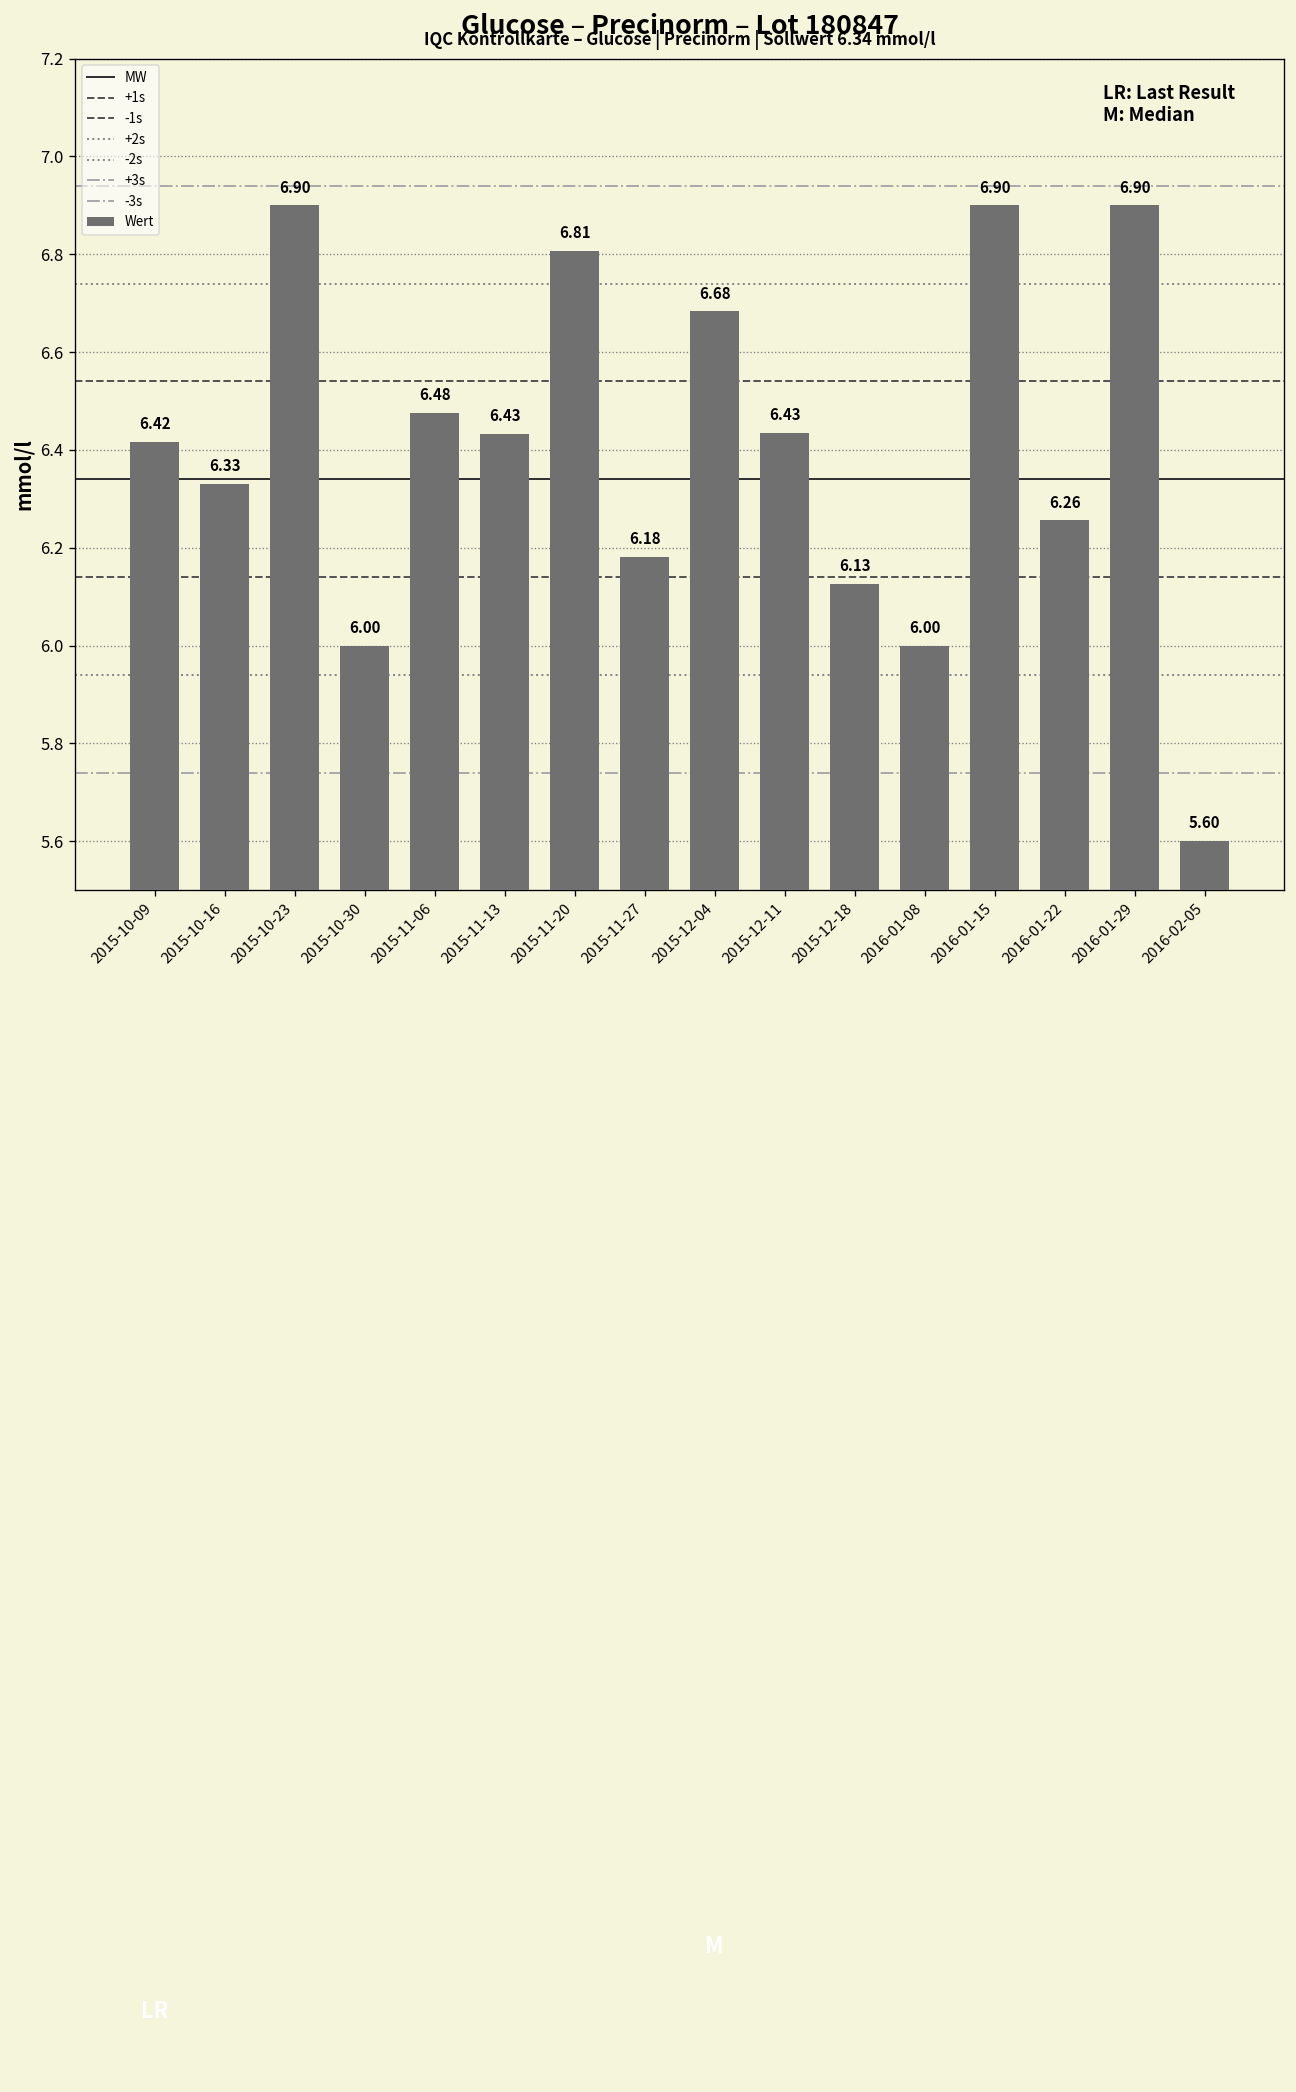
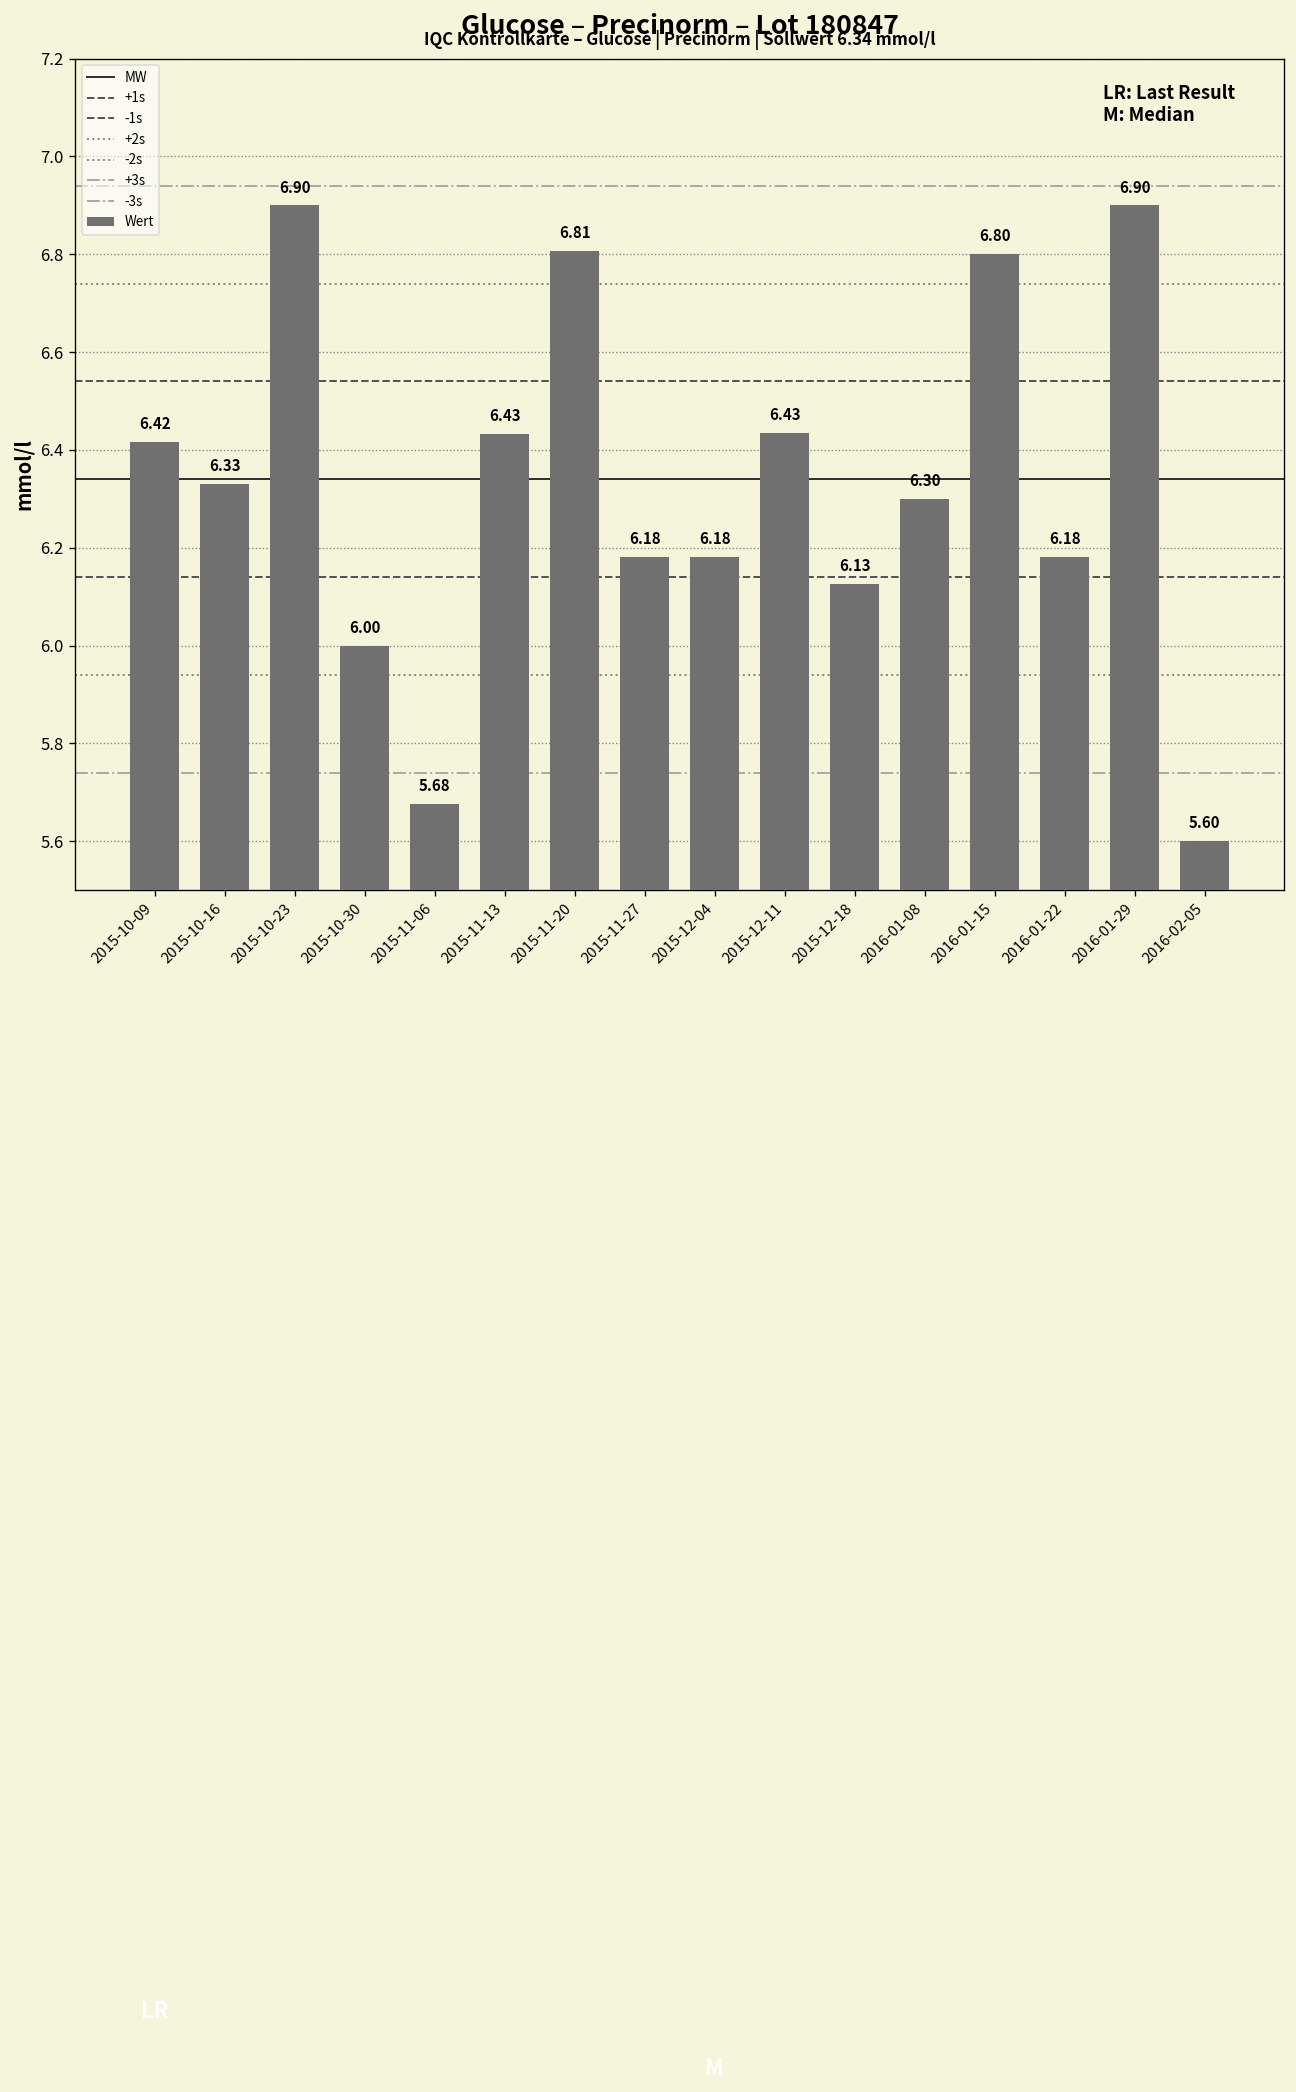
  {
    "2015-10-09": 6.42,
    "2015-10-16": 6.33,
    "2015-10-23": 6.90,
    "2015-10-30": 6.00,
-   "2015-11-06": 6.48,
+   "2015-11-06": 5.68,
    "2015-11-13": 6.43,
    "2015-11-20": 6.81,
    "2015-11-27": 6.18,
-   "2015-12-04": 6.68,
+   "2015-12-04": 6.18,
    "2015-12-11": 6.43,
    "2015-12-18": 6.13,
-   "2016-01-08": 6.00,
-   "2016-01-15": 6.90,
-   "2016-01-22": 6.26,
+   "2016-01-08": 6.30,
+   "2016-01-15": 6.80,
+   "2016-01-22": 6.18,
    "2016-01-29": 6.90,
    "2016-02-05": 5.60
  }
